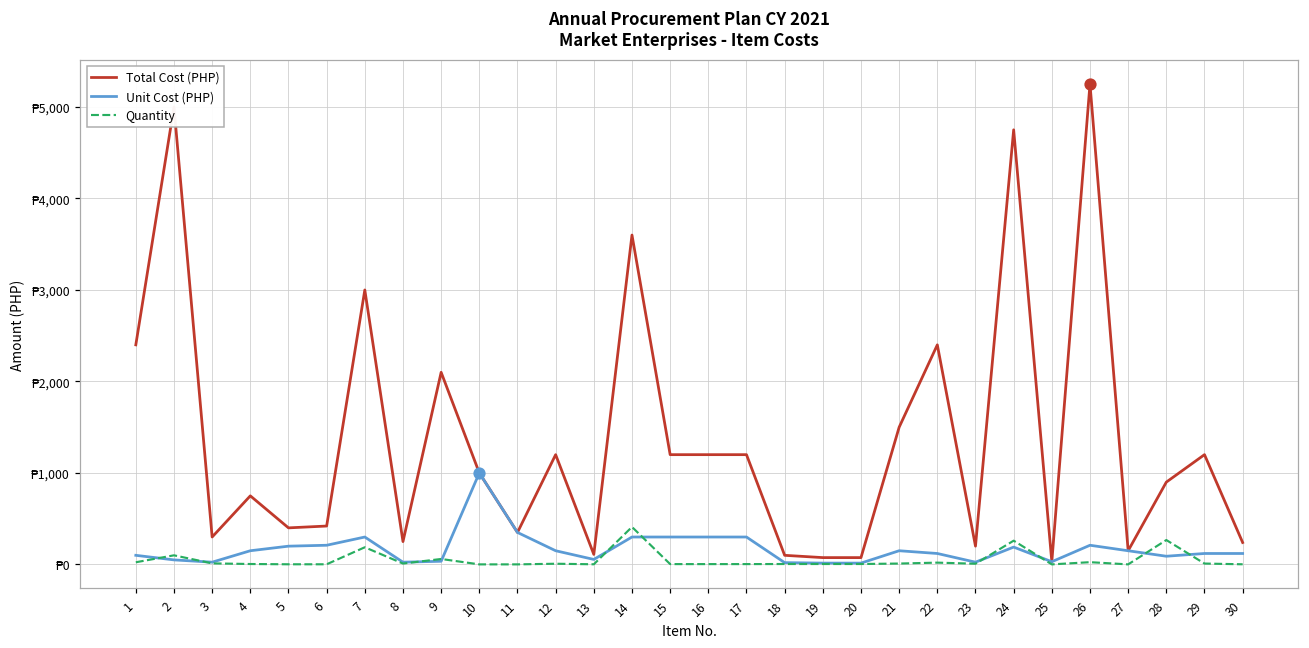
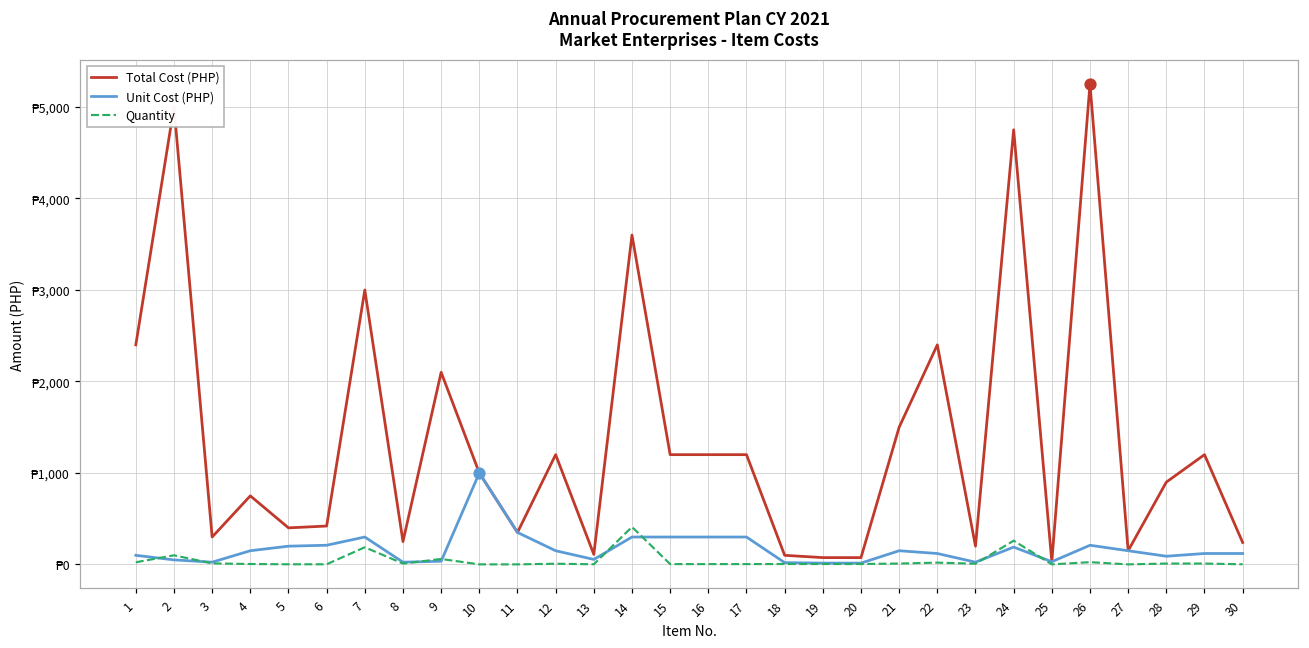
  {
    "Quantity": {
      "1": "₱0",
      "2": "₱100",
      "4": "₱0",
      "5": "₱0",
      "6": "₱0",
      "7": "₱200",
      "10": "₱0",
      "11": "₱0",
      "12": "₱0",
      "13": "₱0",
      "14": "₱400",
      "15": "₱0",
      "16": "₱0",
      "17": "₱0",
      "21": "₱0",
      "22": "₱0",
      "24": "₱300",
      "26": "₱0",
      "27": "₱0",
-     "28": "₱300",
+     "28": "₱0",
      "29": "₱0",
      "30": "₱0"
    }
  }
